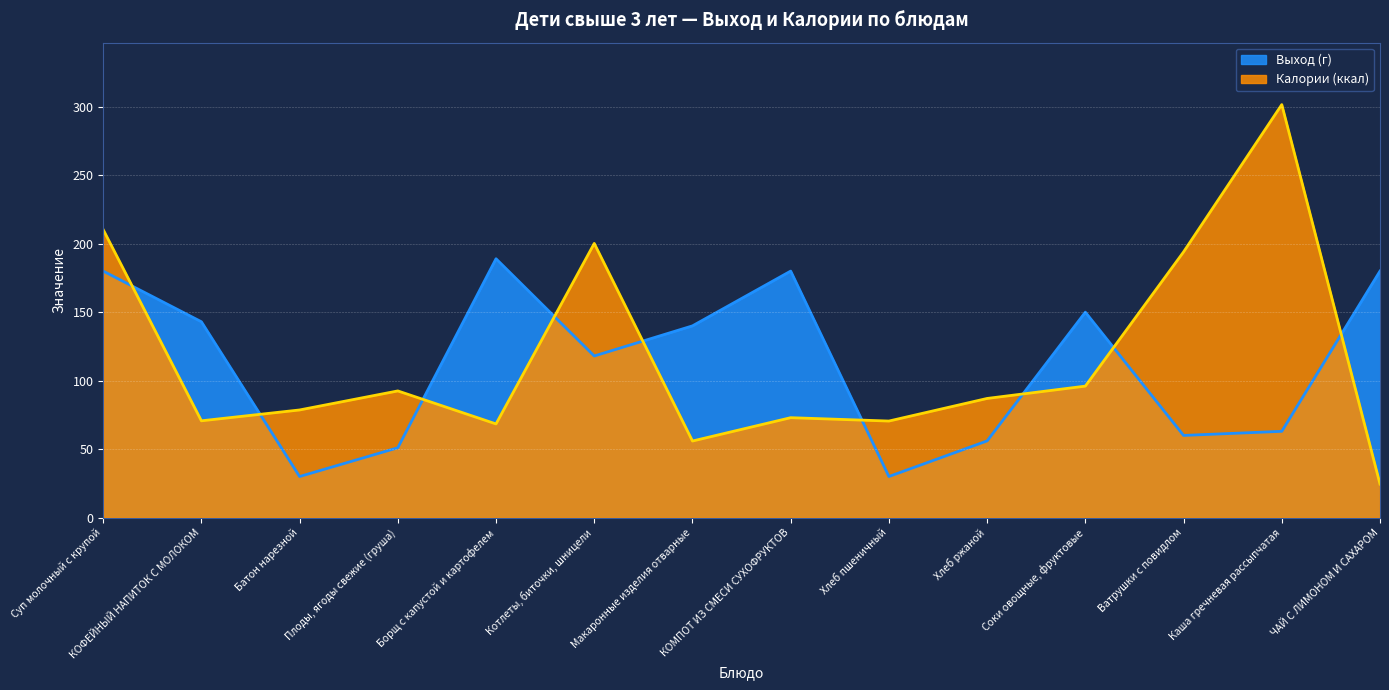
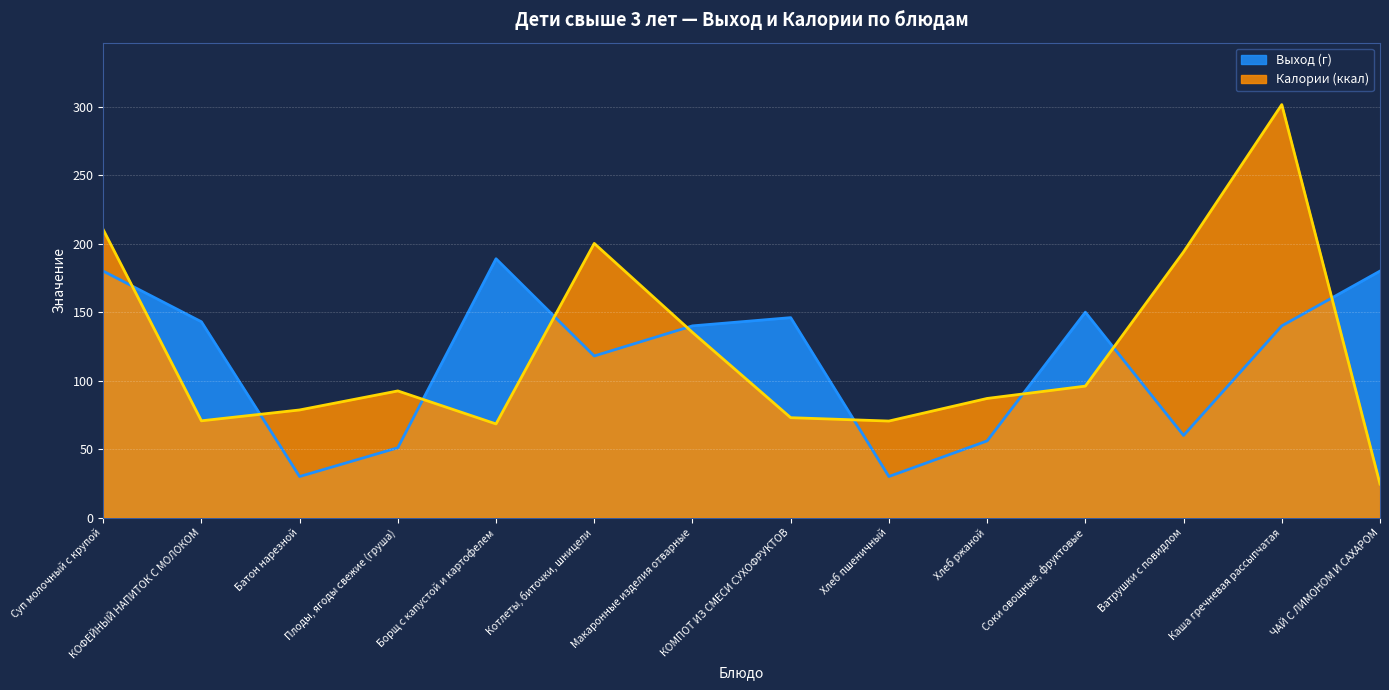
  {
    "Выход (г)": {
      "Суп молочный с крупой": 180,
      "КОФЕЙНЫЙ НАПИТОК С МОЛОКОМ": 143,
      "Батон нарезной": 30,
      "Плоды, ягоды свежие (груша)": 51,
      "Борщ с капустой и картофелем": 189,
      "Котлеты, биточки, шницели": 118,
      "Макаронные изделия отварные": 140,
-     "КОМПОТ ИЗ СМЕСИ СУХОФРУКТОВ": 180,
+     "КОМПОТ ИЗ СМЕСИ СУХОФРУКТОВ": 146,
      "Хлеб пшеничный": 30,
      "Хлеб ржаной": 56,
      "Соки овощные, фруктовые": 150,
      "Ватрушки с повидлом": 60,
-     "Каша гречневая рассыпчатая": 63,
+     "Каша гречневая рассыпчатая": 140,
      "ЧАЙ С ЛИМОНОМ И САХАРОМ": 180
    },
    "Калории (ккал)": {
      "Суп молочный с крупой": 210,
      "КОФЕЙНЫЙ НАПИТОК С МОЛОКОМ": 71,
      "Батон нарезной": 79,
      "Плоды, ягоды свежие (груша)": 93,
      "Борщ с капустой и картофелем": 68,
      "Котлеты, биточки, шницели": 200,
-     "Макаронные изделия отварные": 56,
+     "Макаронные изделия отварные": 135,
      "КОМПОТ ИЗ СМЕСИ СУХОФРУКТОВ": 73,
      "Хлеб пшеничный": 71,
      "Хлеб ржаной": 87,
      "Соки овощные, фруктовые": 96,
      "Ватрушки с повидлом": 194,
      "Каша гречневая рассыпчатая": 302,
      "ЧАЙ С ЛИМОНОМ И САХАРОМ": 24
    }
  }
